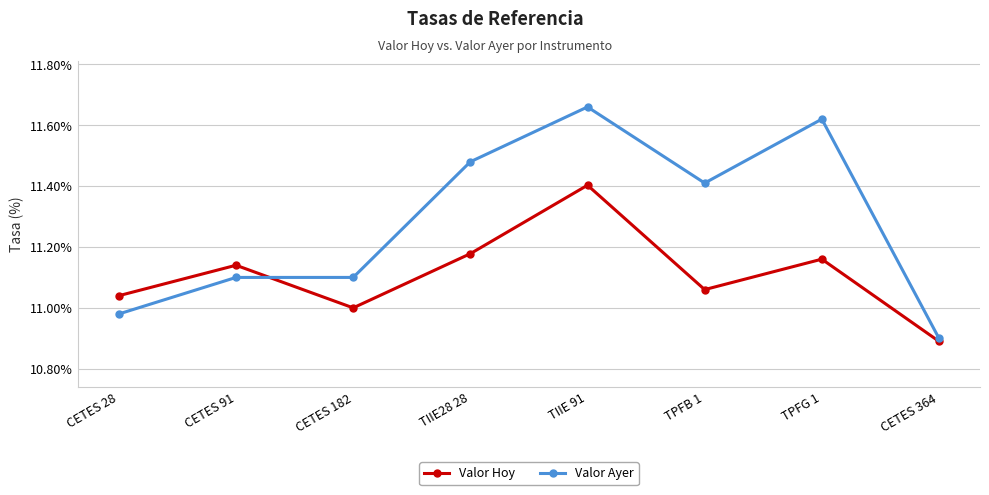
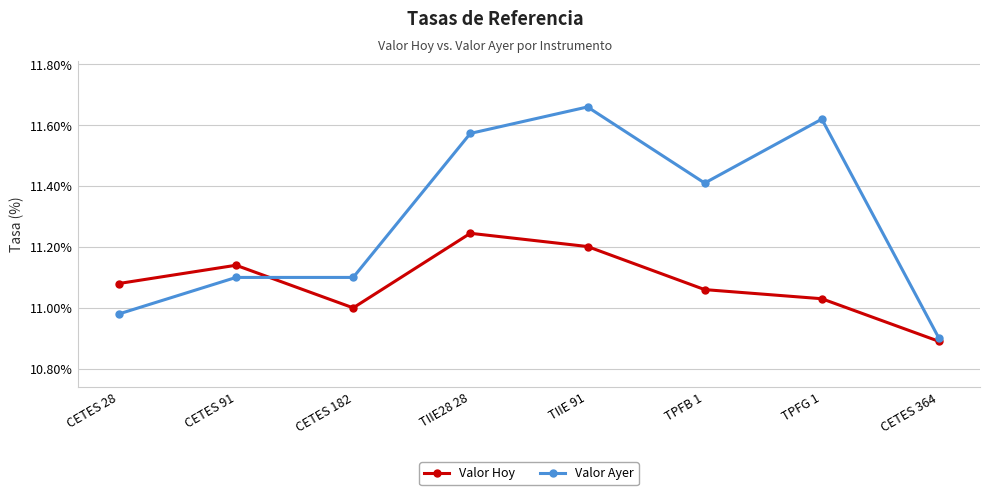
  {
    "Valor Hoy": {
-     "CETES 28": "11.04%",
+     "CETES 28": "11.08%",
      "CETES 91": "11.14%",
      "CETES 182": "11.00%",
-     "TIIE28 28": "11.18%",
-     "TIIE 91": "11.40%",
+     "TIIE28 28": "11.25%",
+     "TIIE 91": "11.20%",
      "TPFB 1": "11.06%",
-     "TPFG 1": "11.16%",
+     "TPFG 1": "11.03%",
      "CETES 364": "10.89%"
    },
    "Valor Ayer": {
      "CETES 28": "10.98%",
      "CETES 91": "11.10%",
      "CETES 182": "11.10%",
-     "TIIE28 28": "11.48%",
+     "TIIE28 28": "11.57%",
      "TIIE 91": "11.66%",
      "TPFB 1": "11.41%",
      "TPFG 1": "11.62%",
      "CETES 364": "10.90%"
    }
  }
